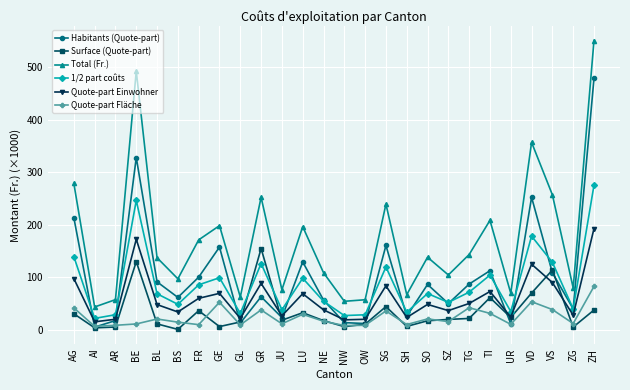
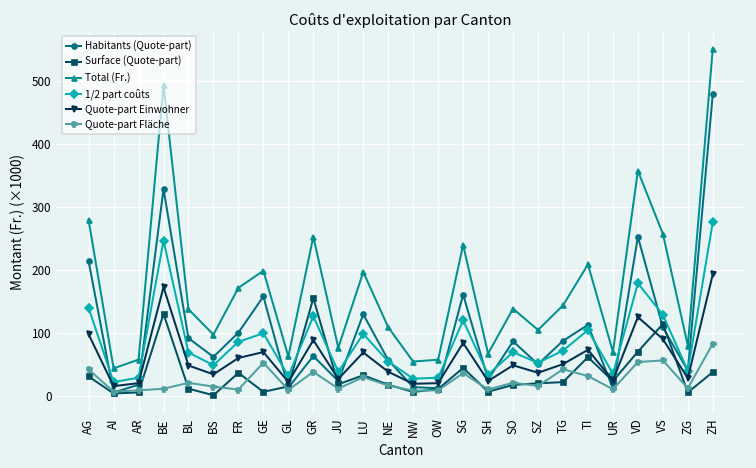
  {
    "Quote-part Fläche": {
      "AG": 40,
      "BE": 10,
      "BL": 20,
      "BS": 10,
      "FR": 10,
      "GE": 50,
      "GR": 40,
      "JU": 10,
      "SG": 40,
      "TG": 40,
      "TI": 30,
      "VD": 50,
-     "VS": 40,
+     "VS": 60,
      "ZG": 10,
      "ZH": 80
    }
  }
